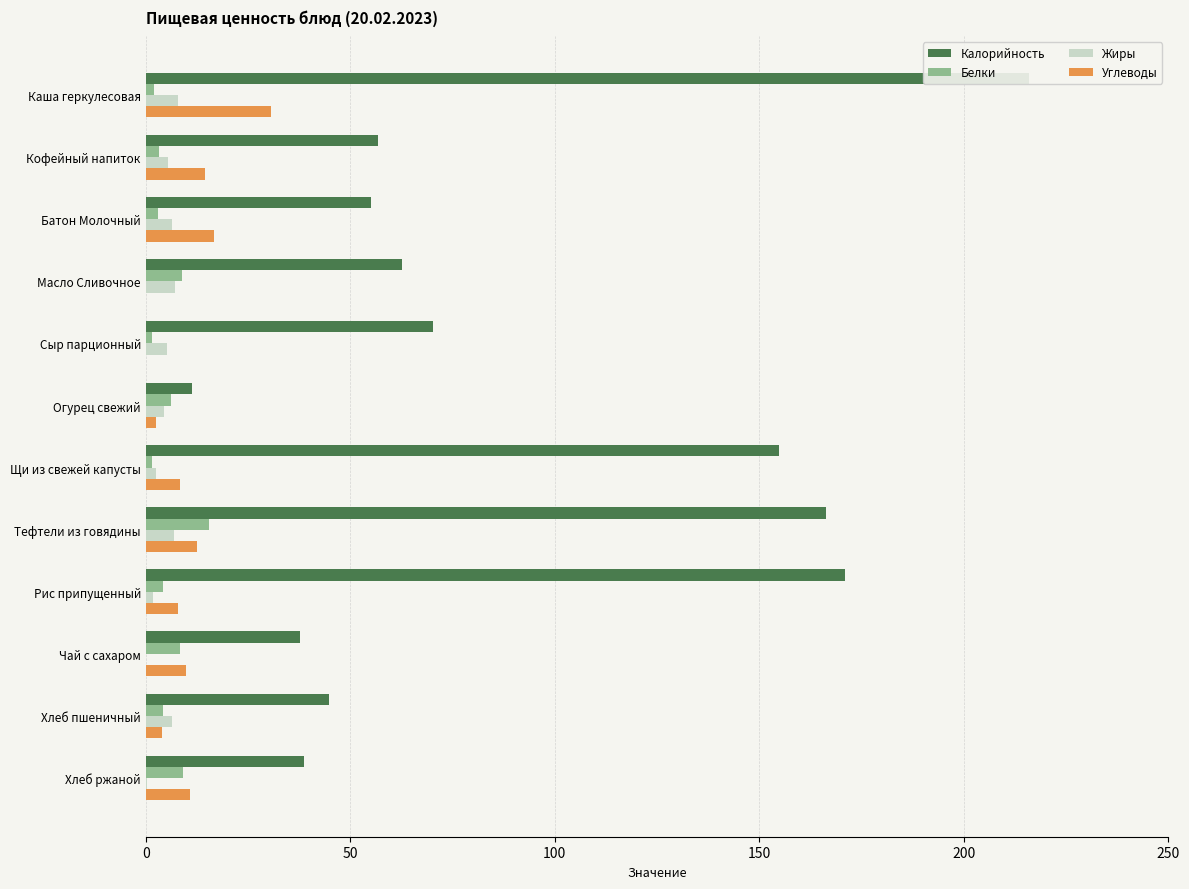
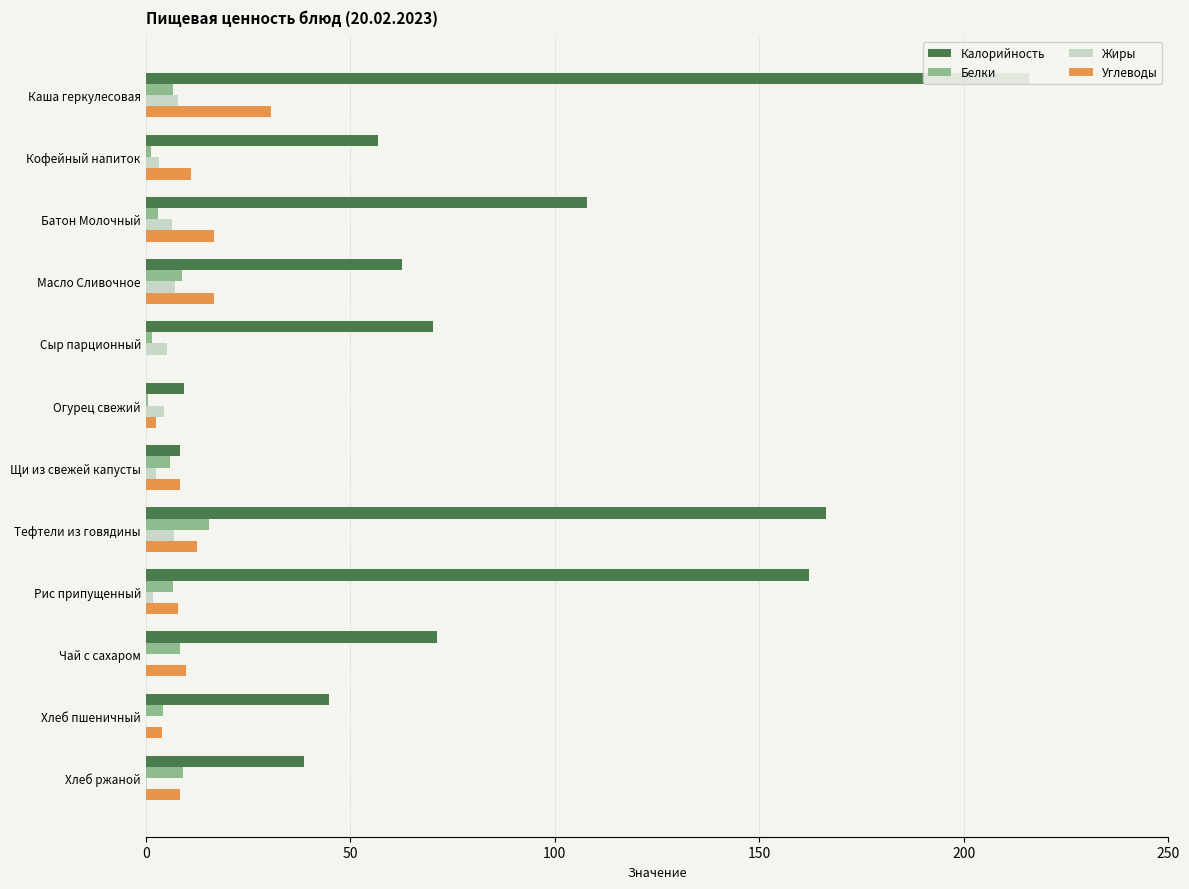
  {
    "Калорийность": {
      "Кофейный напиток": 57,
-     "Батон Молочный": 55,
+     "Батон Молочный": 108,
      "Масло Сливочное": 63,
      "Сыр парционный": 70,
-     "Огурец свежий": 11,
-     "Щи из свежей капусты": 155,
+     "Огурец свежий": 9,
+     "Щи из свежей капусты": 8,
      "Тефтели из говядины": 166,
-     "Рис припущенный": 171,
-     "Чай с сахаром": 38,
+     "Рис припущенный": 162,
+     "Чай с сахаром": 71,
      "Хлеб пшеничный": 45,
      "Хлеб ржаной": 39
    },
    "Белки": {
-     "Каша геркулесовая": 2,
-     "Кофейный напиток": 3,
+     "Каша геркулесовая": 7,
+     "Кофейный напиток": 1,
      "Батон Молочный": 3,
      "Масло Сливочное": 9,
      "Сыр парционный": 1,
-     "Огурец свежий": 6,
-     "Щи из свежей капусты": 2,
+     "Огурец свежий": 0,
+     "Щи из свежей капусты": 6,
      "Тефтели из говядины": 15,
-     "Рис припущенный": 4,
+     "Рис припущенный": 7,
      "Чай с сахаром": 8,
      "Хлеб пшеничный": 4,
      "Хлеб ржаной": 9
    },
    "Жиры": {
      "Каша геркулесовая": 8,
-     "Кофейный напиток": 5,
+     "Кофейный напиток": 3,
      "Батон Молочный": 6,
      "Масло Сливочное": 7,
      "Сыр парционный": 5,
      "Огурец свежий": 5,
      "Щи из свежей капусты": 3,
      "Тефтели из говядины": 7,
      "Рис припущенный": 2,
-     "Хлеб пшеничный": 6
+     "Хлеб пшеничный": 0
    },
    "Углеводы": {
      "Каша геркулесовая": 31,
-     "Кофейный напиток": 14,
+     "Кофейный напиток": 11,
      "Батон Молочный": 17,
-     "Масло Сливочное": 0,
+     "Масло Сливочное": 17,
      "Сыр парционный": 0,
      "Огурец свежий": 3,
      "Щи из свежей капусты": 8,
      "Тефтели из говядины": 13,
      "Рис припущенный": 8,
      "Чай с сахаром": 10,
      "Хлеб пшеничный": 4,
-     "Хлеб ржаной": 11
+     "Хлеб ржаной": 8
    }
  }
